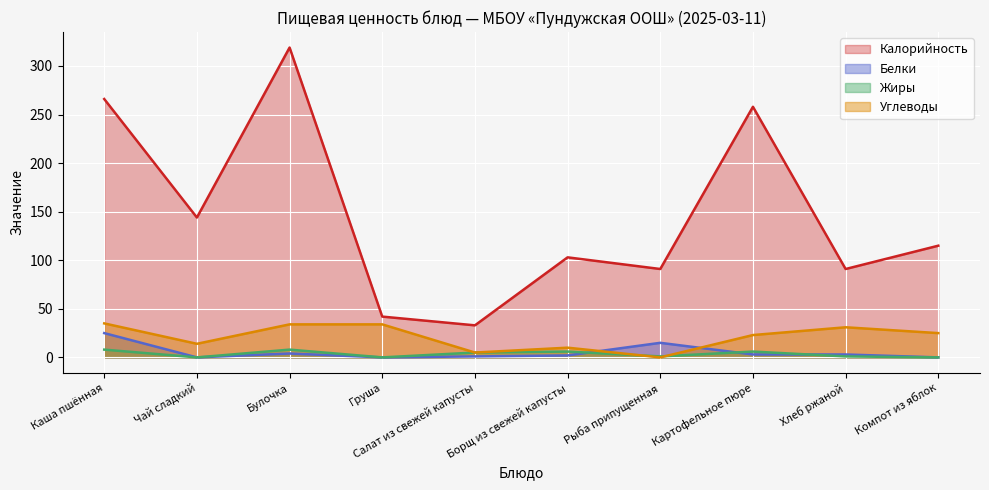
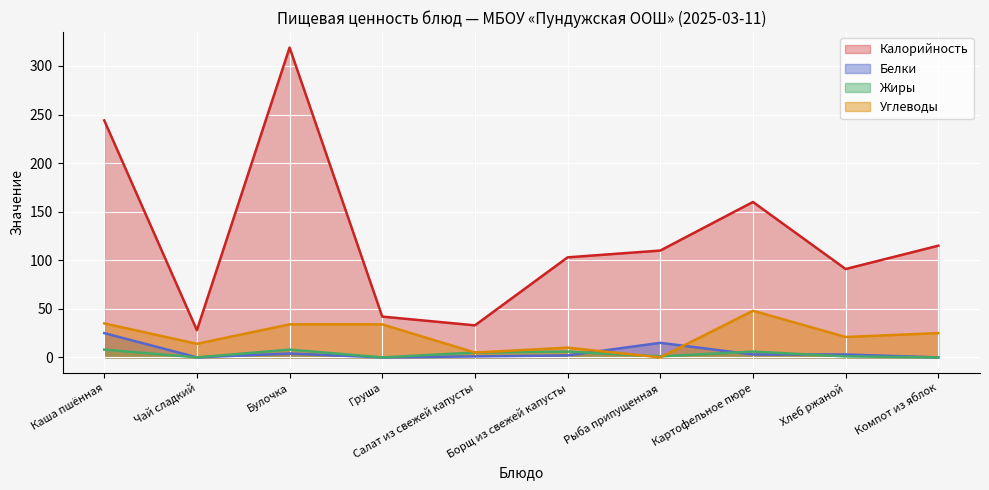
  {
    "Калорийность": {
-     "Каша пшённая": 270,
-     "Чай сладкий": 140,
+     "Каша пшённая": 240,
+     "Чай сладкий": 30,
      "Булочка": 320,
      "Груша": 40,
      "Салат из свежей капусты": 30,
      "Борщ из свежей капусты": 100,
-     "Рыба припущенная": 90,
-     "Картофельное пюре": 260,
+     "Рыба припущенная": 110,
+     "Картофельное пюре": 160,
      "Хлеб ржаной": 90,
      "Компот из яблок": 120
    },
    "Белки": {
      "Каша пшённая": 30,
      "Булочка": 0,
      "Салат из свежей капусты": 0,
      "Борщ из свежей капусты": 0,
      "Рыба припущенная": 20,
      "Картофельное пюре": 0
    },
    "Жиры": {
      "Каша пшённая": 10,
      "Булочка": 10,
      "Борщ из свежей капусты": 10,
      "Картофельное пюре": 10
    },
    "Углеводы": {
      "Каша пшённая": 40,
      "Чай сладкий": 10,
      "Булочка": 30,
      "Груша": 30,
      "Борщ из свежей капусты": 10,
-     "Картофельное пюре": 20,
-     "Хлеб ржаной": 30,
+     "Картофельное пюре": 50,
+     "Хлеб ржаной": 20,
      "Компот из яблок": 30
    }
  }
